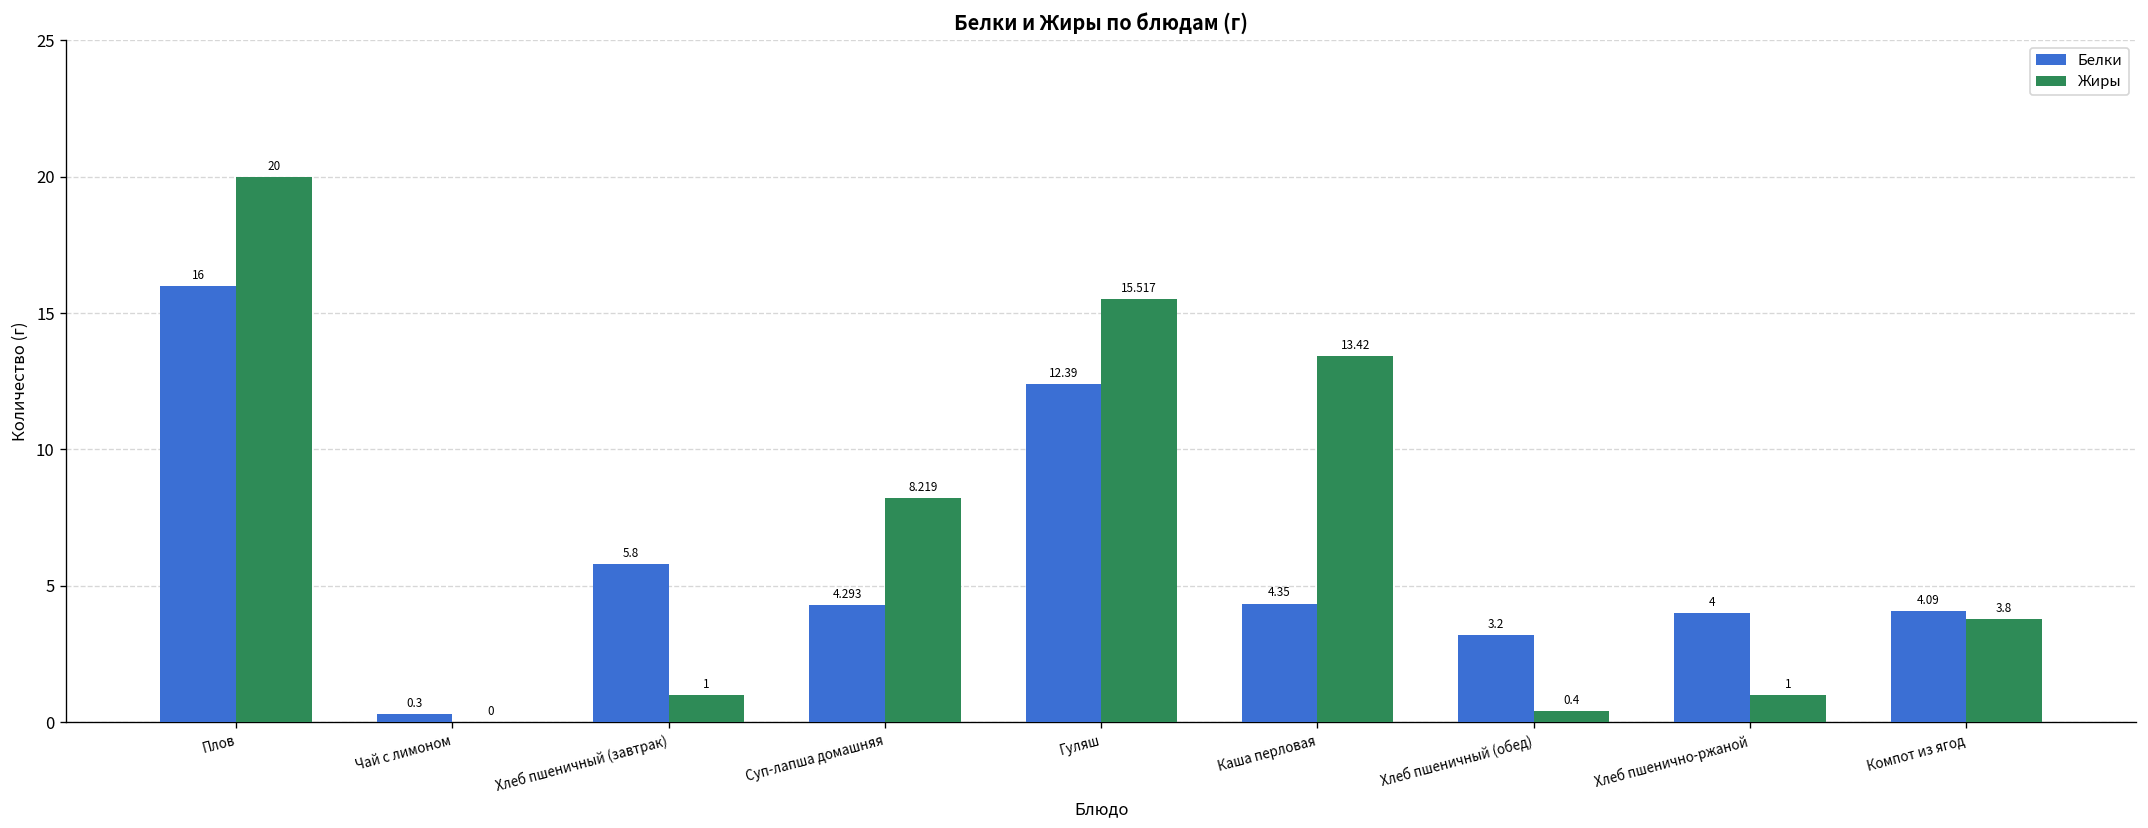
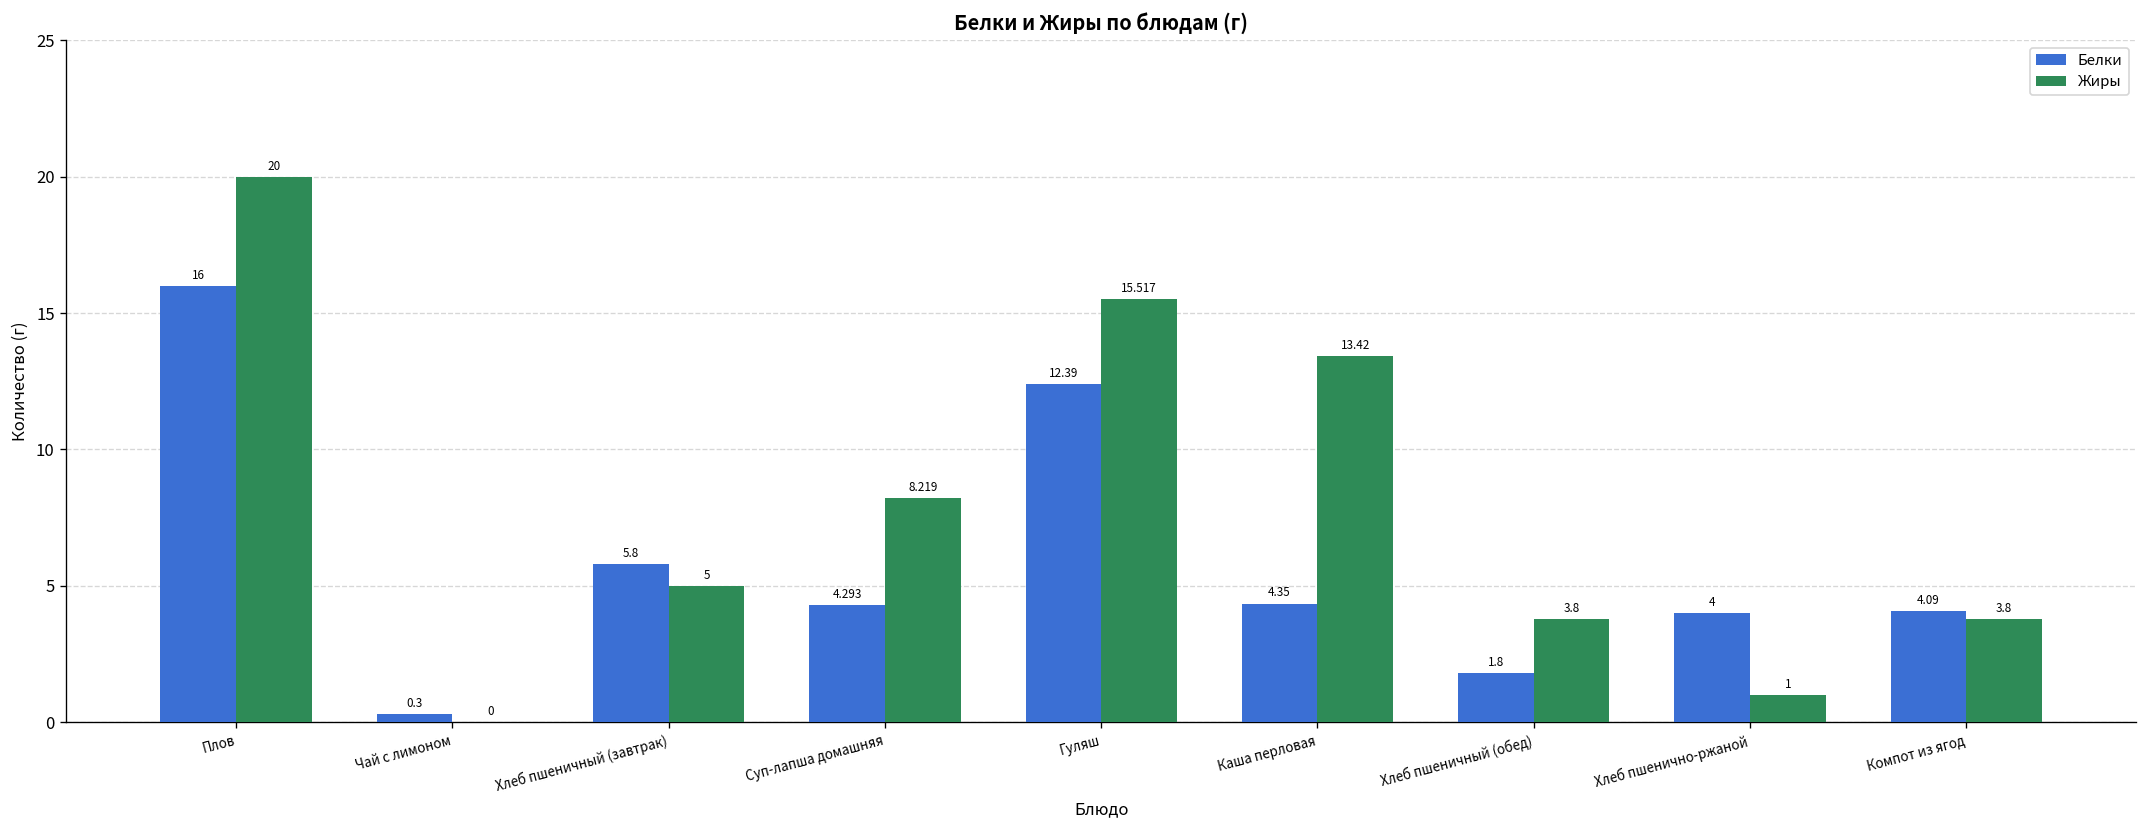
  {
    "Белки": {
      "Плов": 16,
      "Чай с лимоном": 0.3,
      "Хлеб пшеничный (завтрак)": 5.8,
      "Суп-лапша домашняя": 4.293,
      "Гуляш": 12.39,
      "Каша перловая": 4.35,
-     "Хлеб пшеничный (обед)": 3.2,
+     "Хлеб пшеничный (обед)": 1.8,
      "Хлеб пшенично-ржаной": 4,
      "Компот из ягод": 4.09
    },
    "Жиры": {
      "Плов": 20,
      "Чай с лимоном": 0,
-     "Хлеб пшеничный (завтрак)": 1,
+     "Хлеб пшеничный (завтрак)": 5,
      "Суп-лапша домашняя": 8.219,
      "Гуляш": 15.517,
      "Каша перловая": 13.42,
-     "Хлеб пшеничный (обед)": 0.4,
+     "Хлеб пшеничный (обед)": 3.8,
      "Хлеб пшенично-ржаной": 1,
      "Компот из ягод": 3.8
    }
  }
